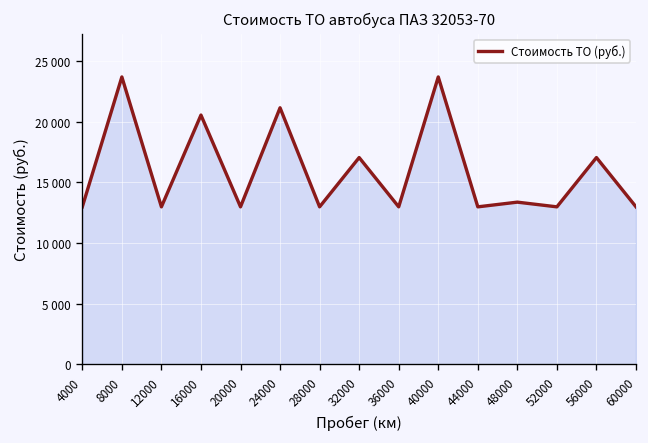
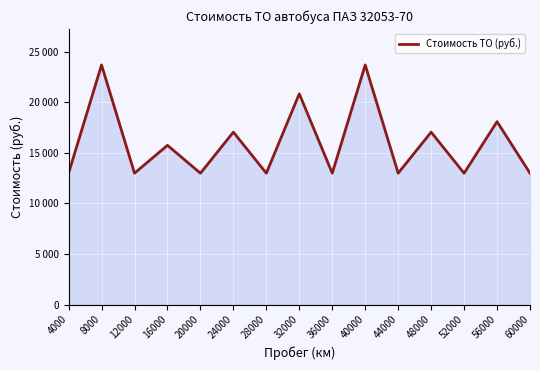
  {
    "4000": 13000,
    "8000": 23700,
    "12000": 13000,
-   "16000": 20500,
+   "16000": 15700,
    "20000": 13000,
-   "24000": 21100,
+   "24000": 17000,
    "28000": 13000,
-   "32000": 17000,
+   "32000": 20800,
    "36000": 13000,
    "40000": 23700,
    "44000": 13000,
-   "48000": 13400,
+   "48000": 17000,
    "52000": 13000,
-   "56000": 17000,
+   "56000": 18100,
    "60000": 13000
  }
